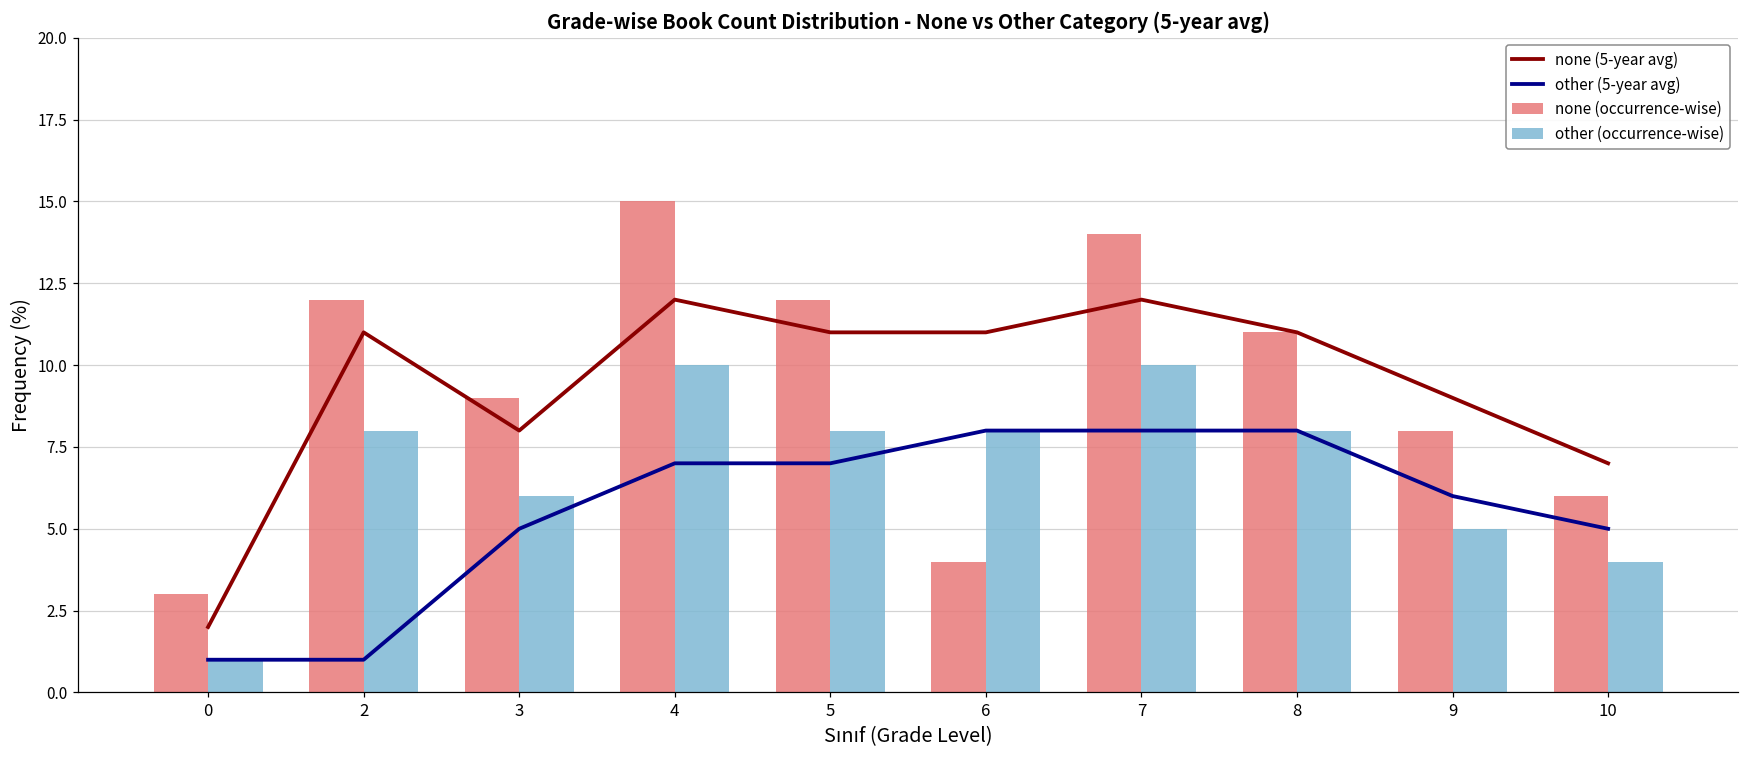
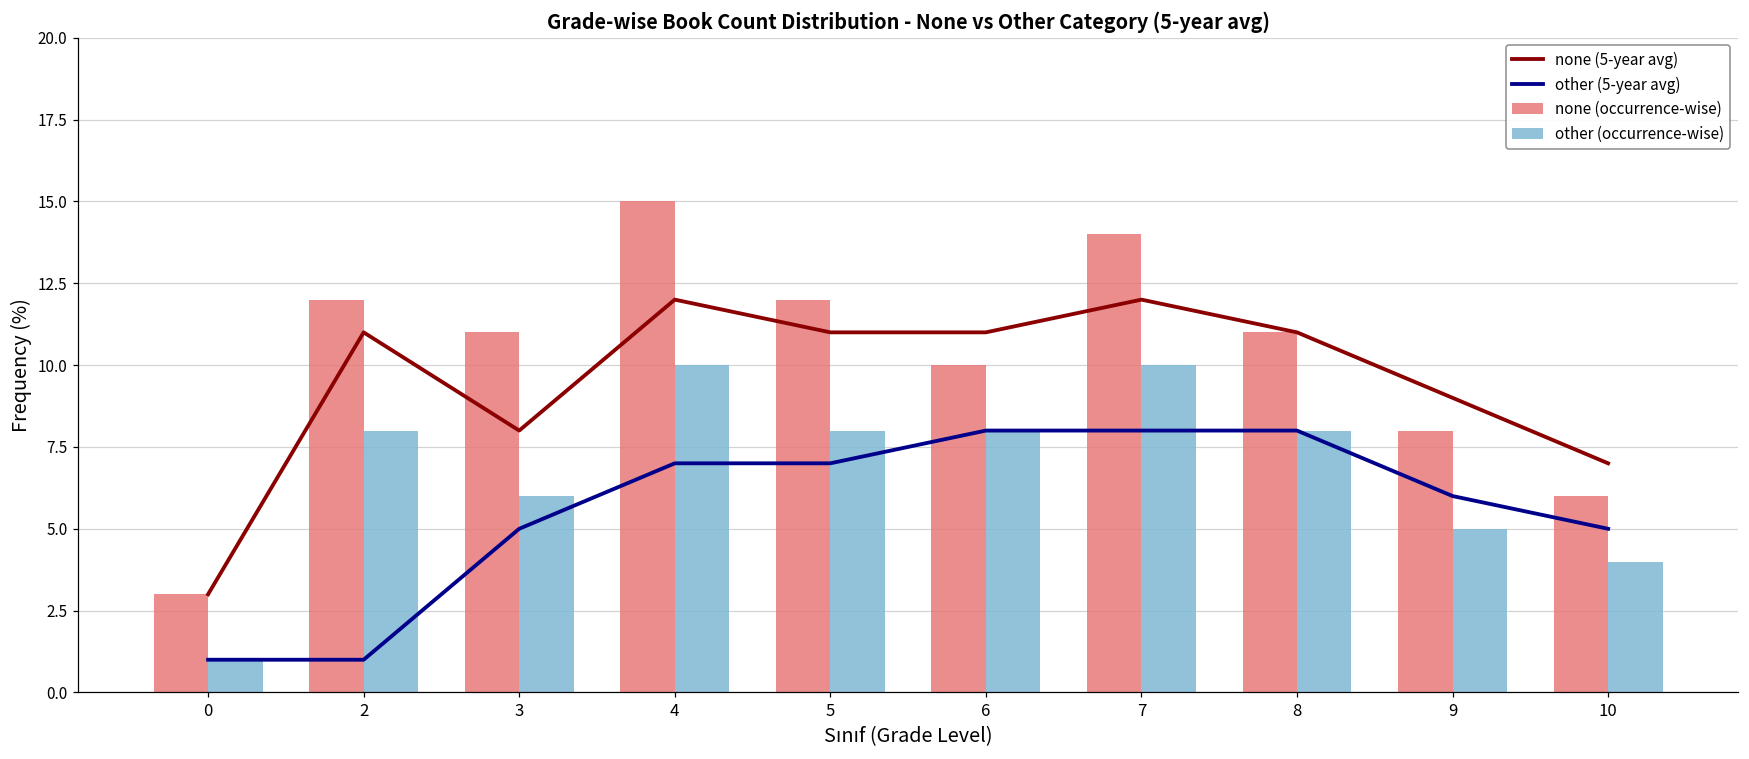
  {
    "none (occurrence-wise)": {
      "0": 3,
      "2": 12,
-     "3": 9,
+     "3": 11,
      "4": 15,
      "5": 12,
-     "6": 4,
+     "6": 10,
      "7": 14,
      "8": 11,
      "9": 8,
      "10": 6
    },
    "none (5-year avg)": {
-     "0": 2,
+     "0": 3,
      "2": 11,
      "3": 8,
      "4": 12,
      "5": 11,
      "6": 11,
      "7": 12,
      "8": 11,
      "9": 9,
      "10": 7
    },
    "other (5-year avg)": {
      "0": 1,
      "2": 1,
      "3": 5,
      "4": 7,
      "5": 7,
      "6": 8,
      "7": 8,
      "8": 8,
      "9": 6,
      "10": 5
    },
    "other (occurrence-wise)": {
      "0": 1,
      "2": 8,
      "3": 6,
      "4": 10,
      "5": 8,
      "6": 8,
      "7": 10,
      "8": 8,
      "9": 5,
      "10": 4
    }
  }
